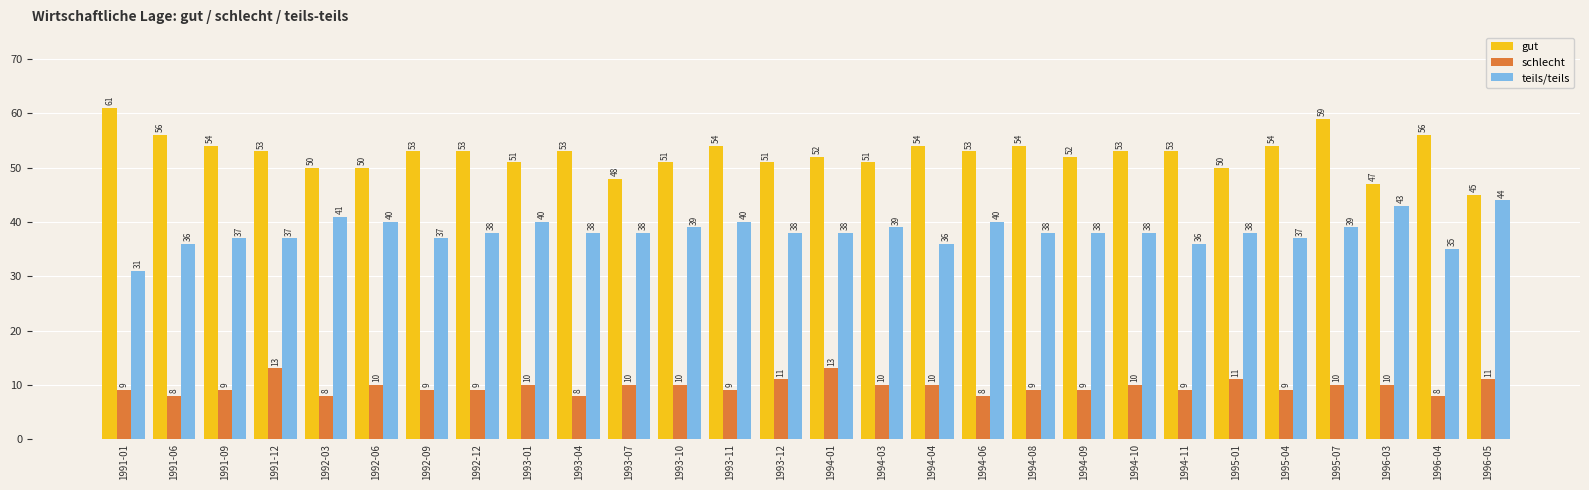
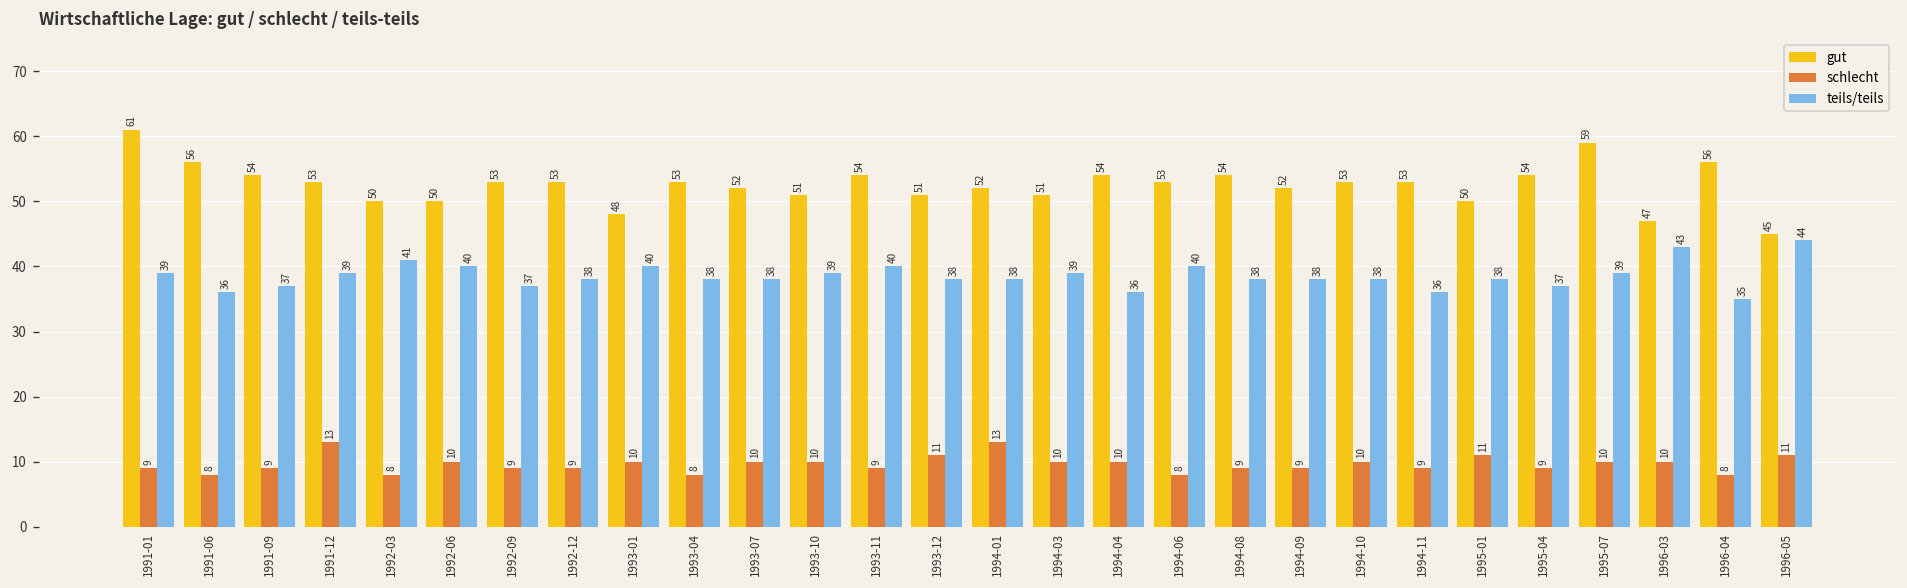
  {
    "gut": {
      "1991-01": 61,
      "1991-06": 56,
      "1991-09": 54,
      "1991-12": 53,
      "1992-03": 50,
      "1992-06": 50,
      "1992-09": 53,
      "1992-12": 53,
-     "1993-01": 51,
+     "1993-01": 48,
      "1993-04": 53,
-     "1993-07": 48,
+     "1993-07": 52,
      "1993-10": 51,
      "1993-11": 54,
      "1993-12": 51,
      "1994-01": 52,
      "1994-03": 51,
      "1994-04": 54,
      "1994-06": 53,
      "1994-08": 54,
      "1994-09": 52,
      "1994-10": 53,
      "1994-11": 53,
      "1995-01": 50,
      "1995-04": 54,
      "1995-07": 59,
      "1996-03": 47,
      "1996-04": 56,
      "1996-05": 45
    },
    "schlecht": {
      "1991-01": 9,
      "1991-06": 8,
      "1991-09": 9,
      "1991-12": 13,
      "1992-03": 8,
      "1992-06": 10,
      "1992-09": 9,
      "1992-12": 9,
      "1993-01": 10,
      "1993-04": 8,
      "1993-07": 10,
      "1993-10": 10,
      "1993-11": 9,
      "1993-12": 11,
      "1994-01": 13,
      "1994-03": 10,
      "1994-04": 10,
      "1994-06": 8,
      "1994-08": 9,
      "1994-09": 9,
      "1994-10": 10,
      "1994-11": 9,
      "1995-01": 11,
      "1995-04": 9,
      "1995-07": 10,
      "1996-03": 10,
      "1996-04": 8,
      "1996-05": 11
    },
    "teils/teils": {
-     "1991-01": 31,
+     "1991-01": 39,
      "1991-06": 36,
      "1991-09": 37,
-     "1991-12": 37,
+     "1991-12": 39,
      "1992-03": 41,
      "1992-06": 40,
      "1992-09": 37,
      "1992-12": 38,
      "1993-01": 40,
      "1993-04": 38,
      "1993-07": 38,
      "1993-10": 39,
      "1993-11": 40,
      "1993-12": 38,
      "1994-01": 38,
      "1994-03": 39,
      "1994-04": 36,
      "1994-06": 40,
      "1994-08": 38,
      "1994-09": 38,
      "1994-10": 38,
      "1994-11": 36,
      "1995-01": 38,
      "1995-04": 37,
      "1995-07": 39,
      "1996-03": 43,
      "1996-04": 35,
      "1996-05": 44
    }
  }
